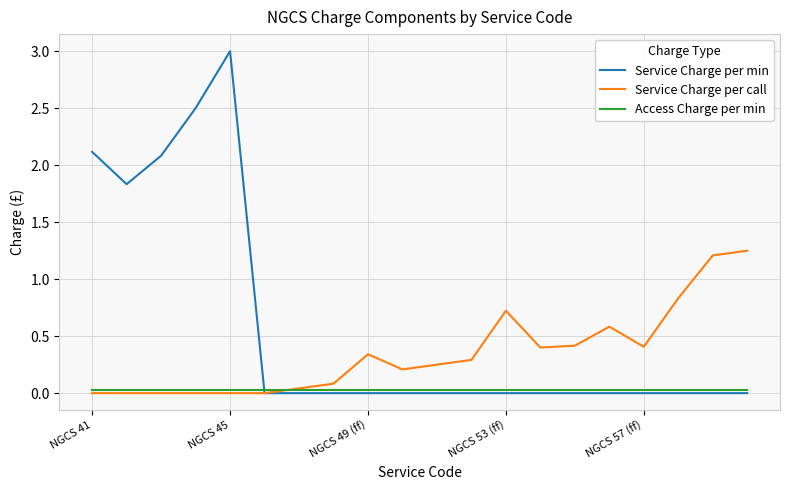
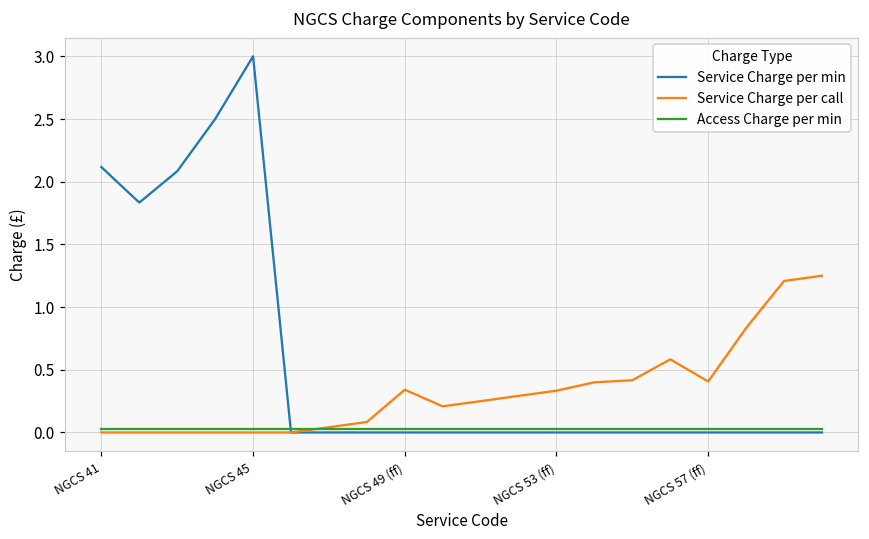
  {
    "Service Charge per min": {
      "NGCS 41": 2.12,
      "NGCS 45": 3.00,
      "NGCS 49 (ff)": 0.00,
      "NGCS 53 (ff)": 0.00,
      "NGCS 57 (ff)": 0.00
    },
    "Service Charge per call": {
      "NGCS 41": 0.00,
      "NGCS 45": 0.00,
      "NGCS 49 (ff)": 0.34,
-     "NGCS 53 (ff)": 0.72,
+     "NGCS 53 (ff)": 0.33,
      "NGCS 57 (ff)": 0.41
    },
    "Access Charge per min": {
      "NGCS 41": 0.03,
      "NGCS 45": 0.03,
      "NGCS 49 (ff)": 0.03,
      "NGCS 53 (ff)": 0.03,
      "NGCS 57 (ff)": 0.03
    }
  }
